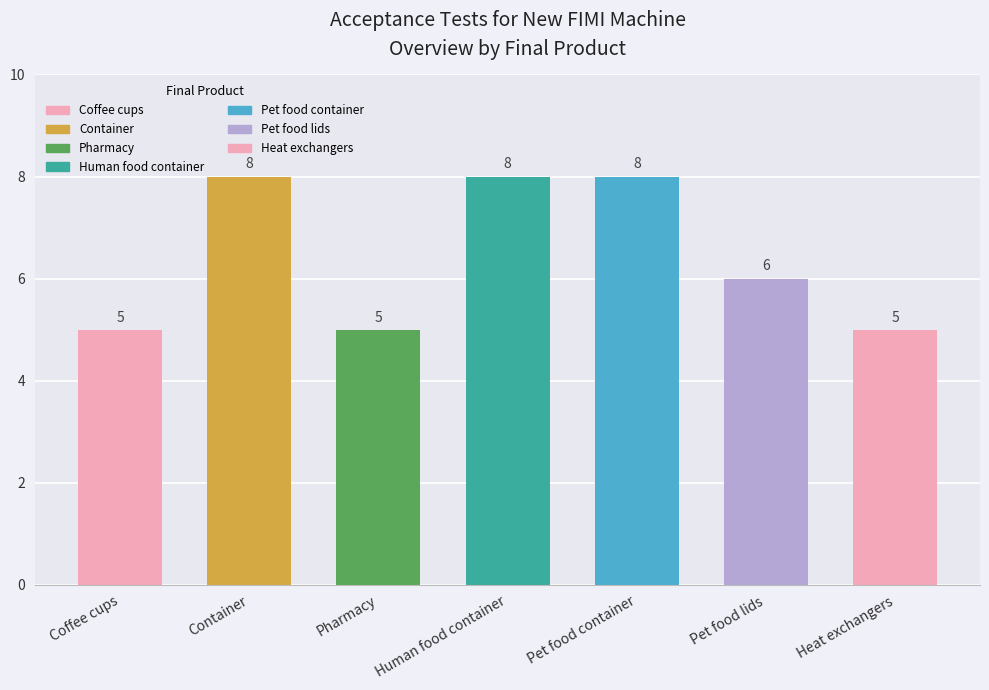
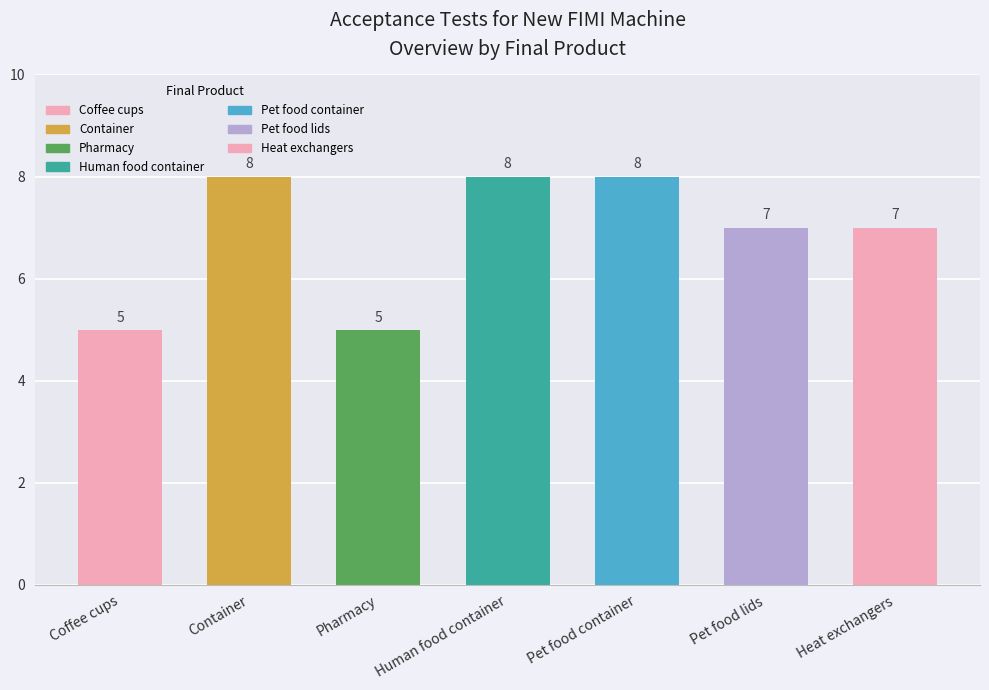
  {
    "Coffee cups": 5,
    "Container": 8,
    "Pharmacy": 5,
    "Human food container": 8,
    "Pet food container": 8,
-   "Pet food lids": 6,
-   "Heat exchangers": 5
+   "Pet food lids": 7,
+   "Heat exchangers": 7
  }
